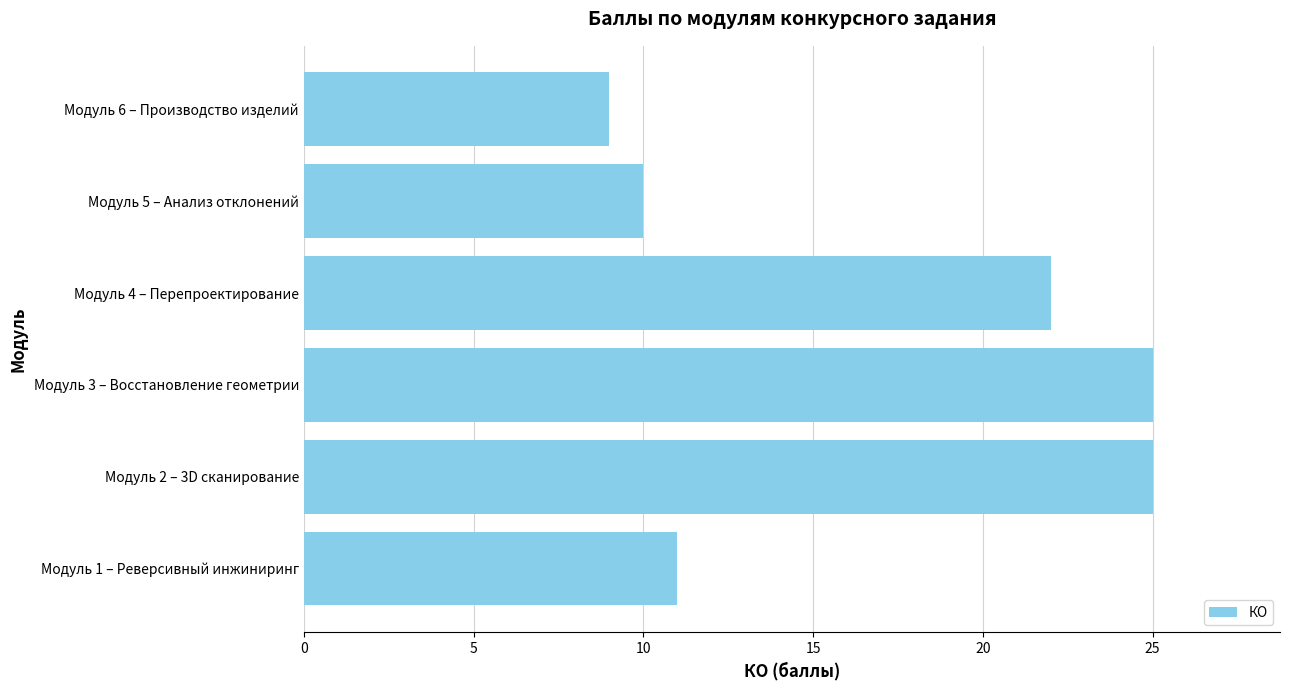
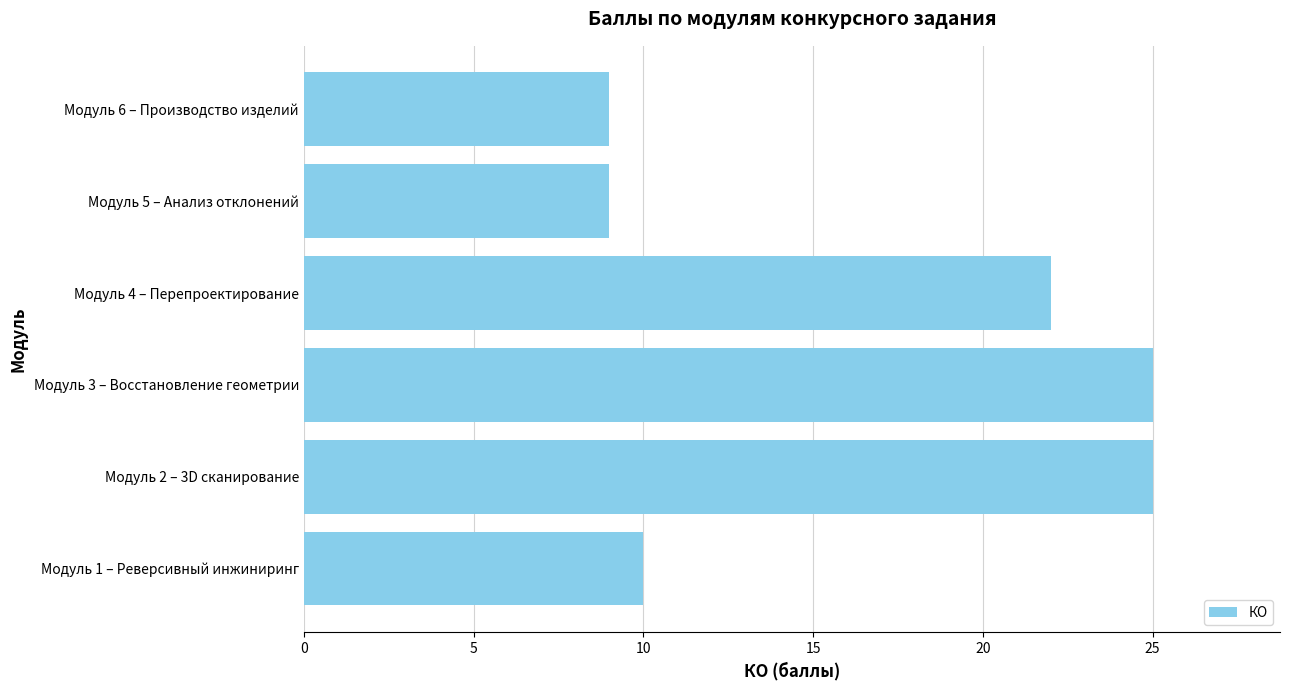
  {
    "Модуль 6 – Производство изделий": 9,
-   "Модуль 5 – Анализ отклонений": 10,
+   "Модуль 5 – Анализ отклонений": 9,
    "Модуль 4 – Перепроектирование": 22,
    "Модуль 3 – Восстановление геометрии": 25,
    "Модуль 2 – 3D сканирование": 25,
-   "Модуль 1 – Реверсивный инжиниринг": 11
+   "Модуль 1 – Реверсивный инжиниринг": 10
  }
